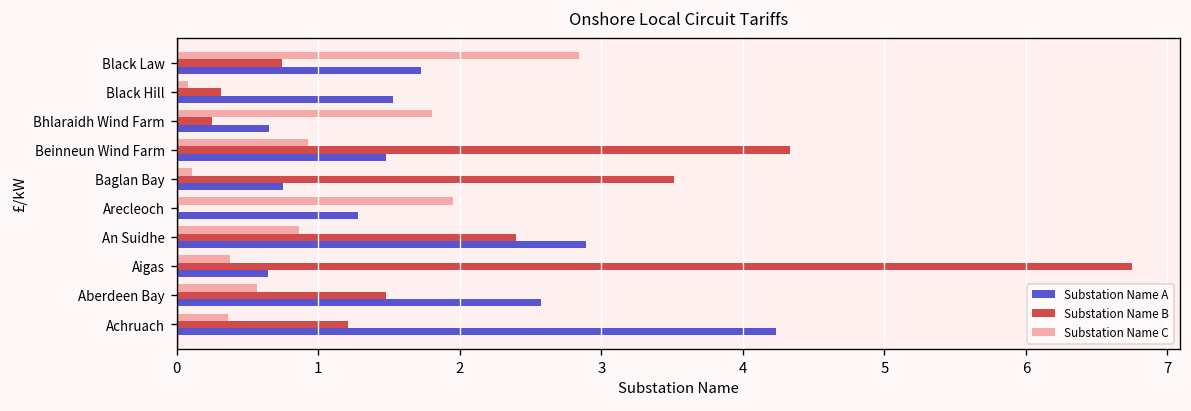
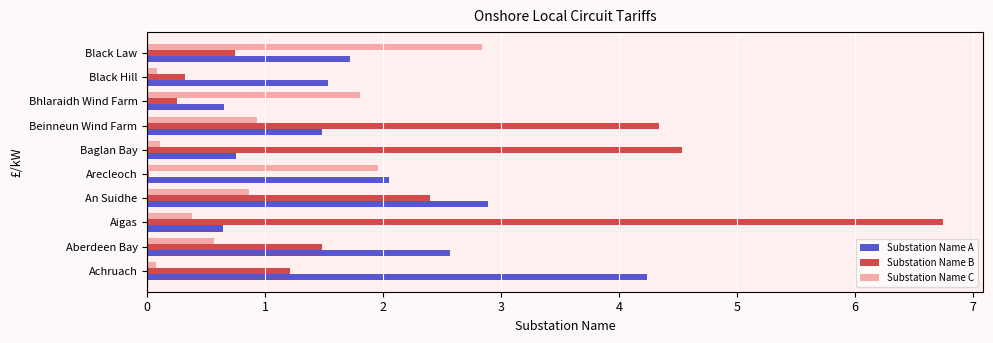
  {
    "Substation Name A": {
      "Black Law": 1.72,
      "Black Hill": 1.53,
      "Bhlaraidh Wind Farm": 0.65,
      "Beinneun Wind Farm": 1.48,
      "Baglan Bay": 0.75,
-     "Arecleoch": 1.28,
+     "Arecleoch": 2.05,
      "An Suidhe": 2.89,
      "Aigas": 0.64,
      "Aberdeen Bay": 2.57,
      "Achruach": 4.23
    },
    "Substation Name B": {
      "Black Law": 0.74,
      "Black Hill": 0.32,
      "Bhlaraidh Wind Farm": 0.25,
      "Beinneun Wind Farm": 4.34,
-     "Baglan Bay": 3.52,
+     "Baglan Bay": 4.53,
      "An Suidhe": 2.40,
      "Aigas": 6.75,
      "Aberdeen Bay": 1.48,
      "Achruach": 1.21
    },
    "Substation Name C": {
      "Black Law": 2.84,
      "Black Hill": 0.08,
      "Bhlaraidh Wind Farm": 1.80,
      "Beinneun Wind Farm": 0.93,
      "Baglan Bay": 0.11,
      "Arecleoch": 1.95,
      "An Suidhe": 0.86,
      "Aigas": 0.38,
      "Aberdeen Bay": 0.57,
-     "Achruach": 0.36
+     "Achruach": 0.07
    }
  }
